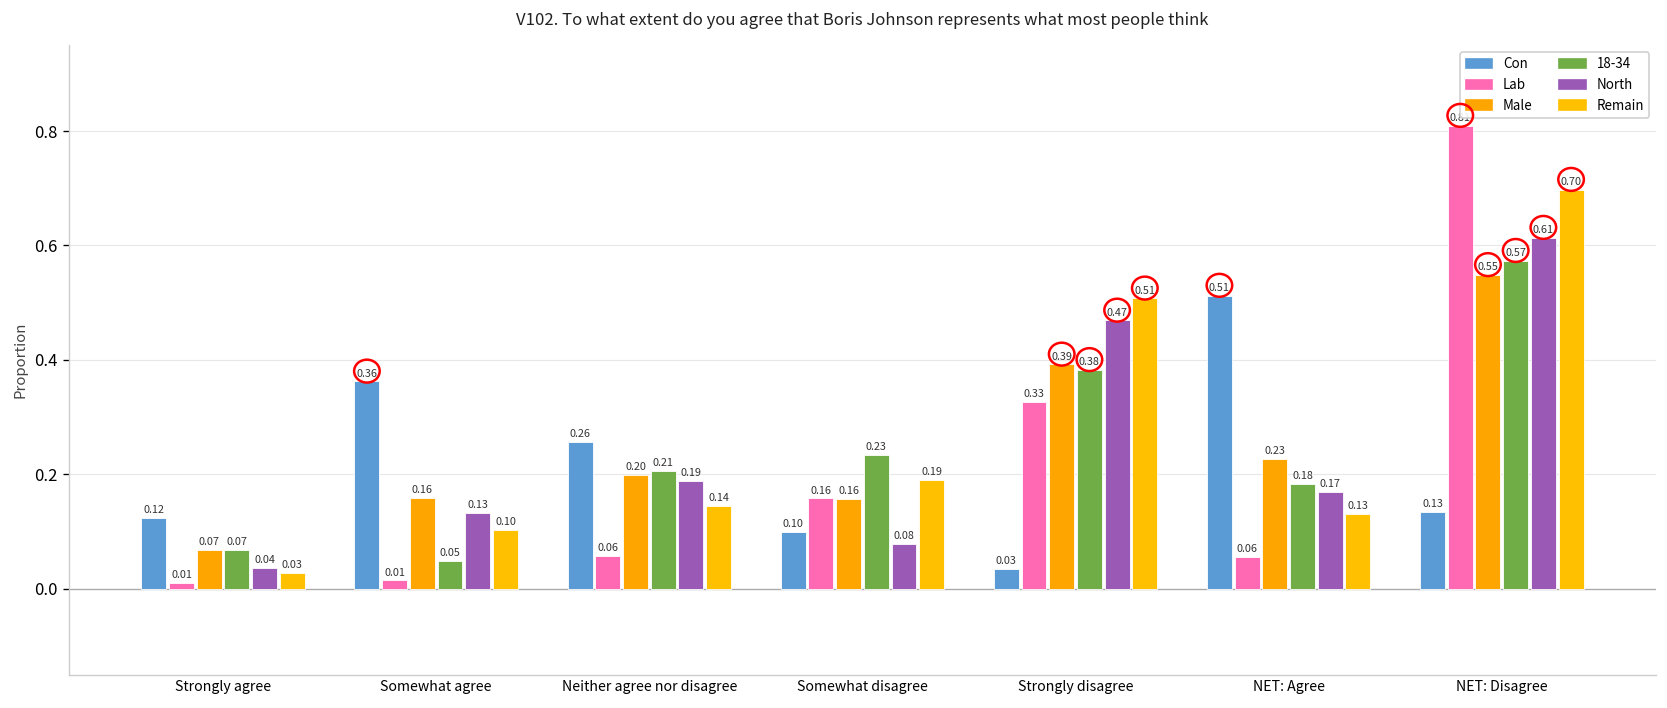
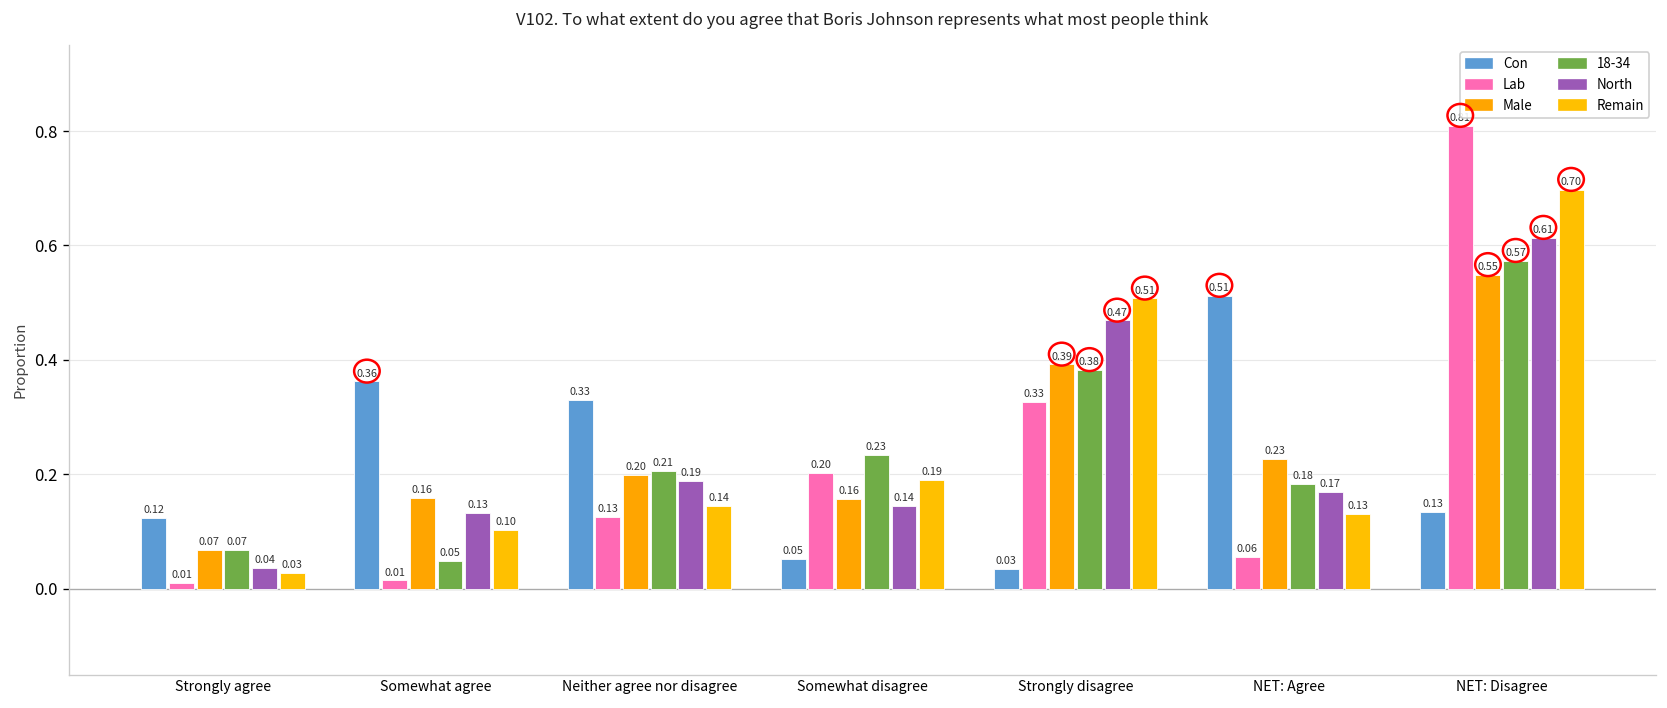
  {
    "Con": {
      "Strongly agree": 0.12,
      "Somewhat agree": 0.36,
-     "Neither agree nor disagree": 0.26,
-     "Somewhat disagree": 0.10,
+     "Neither agree nor disagree": 0.33,
+     "Somewhat disagree": 0.05,
      "Strongly disagree": 0.03,
      "NET: Agree": 0.51,
      "NET: Disagree": 0.13
    },
    "Lab": {
      "Strongly agree": 0.01,
      "Somewhat agree": 0.01,
-     "Neither agree nor disagree": 0.06,
-     "Somewhat disagree": 0.16,
+     "Neither agree nor disagree": 0.13,
+     "Somewhat disagree": 0.20,
      "Strongly disagree": 0.33,
      "NET: Agree": 0.06,
      "NET: Disagree": 0.81
    },
    "18-34": {
      "Strongly agree": 0.07,
      "Somewhat agree": 0.05,
      "Neither agree nor disagree": 0.21,
      "Somewhat disagree": 0.23,
      "Strongly disagree": 0.38,
      "NET: Agree": 0.18,
      "NET: Disagree": 0.57
    },
    "North": {
      "Strongly agree": 0.04,
      "Somewhat agree": 0.13,
      "Neither agree nor disagree": 0.19,
-     "Somewhat disagree": 0.08,
+     "Somewhat disagree": 0.14,
      "Strongly disagree": 0.47,
      "NET: Agree": 0.17,
      "NET: Disagree": 0.61
    }
  }
